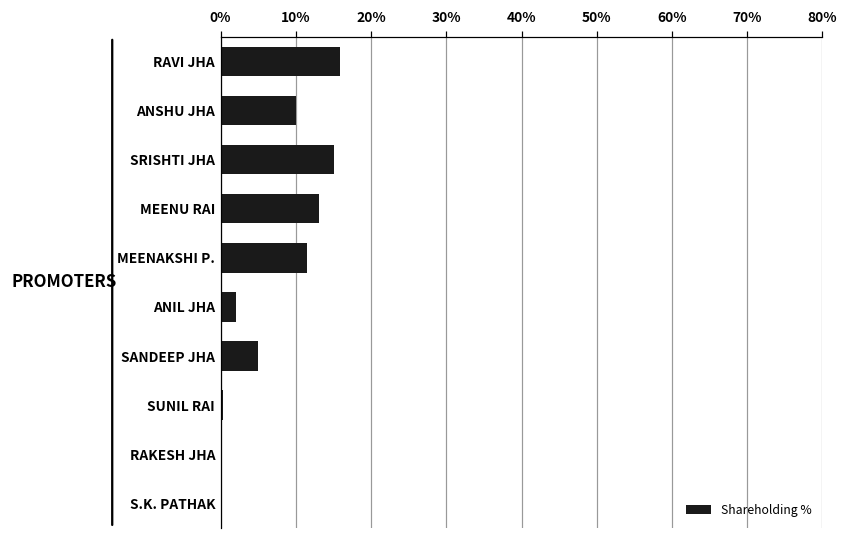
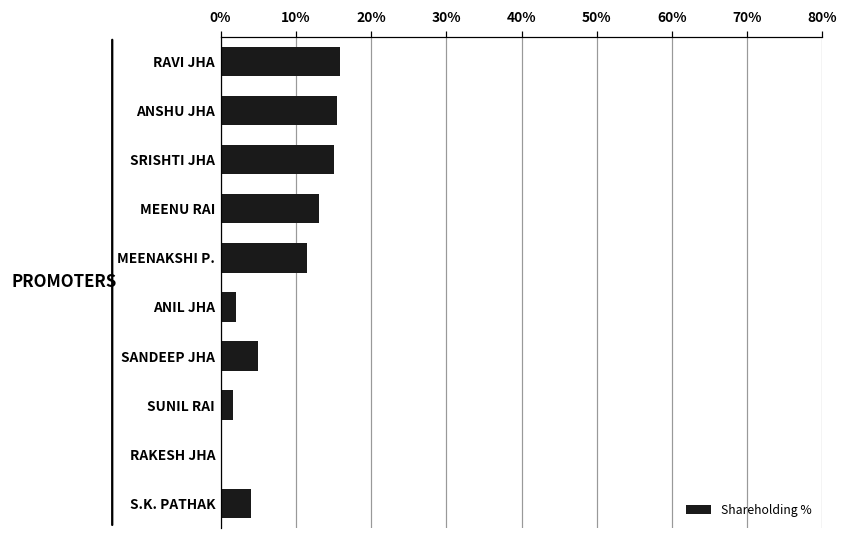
  {
    "RAVI JHA": "16%",
-   "ANSHU JHA": "10%",
+   "ANSHU JHA": "16%",
    "SRISHTI JHA": "15%",
    "MEENU RAI": "13%",
    "MEENAKSHI P.": "11%",
    "ANIL JHA": "2%",
    "SANDEEP JHA": "5%",
-   "SUNIL RAI": "0%",
-   "S.K. PATHAK": "0%"
+   "SUNIL RAI": "2%",
+   "S.K. PATHAK": "4%"
  }
